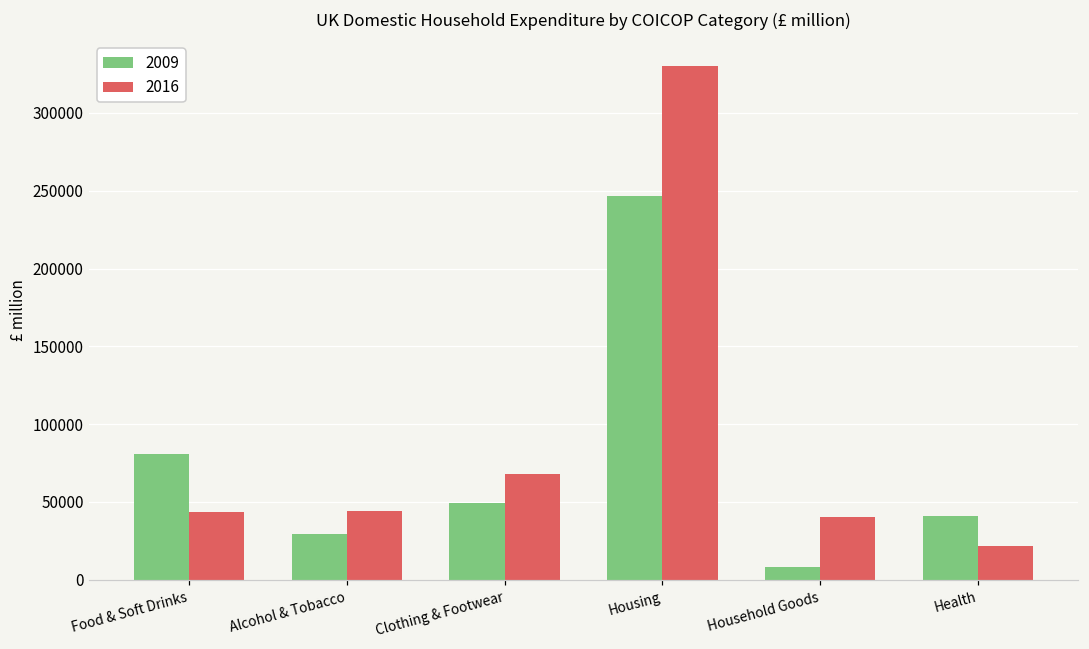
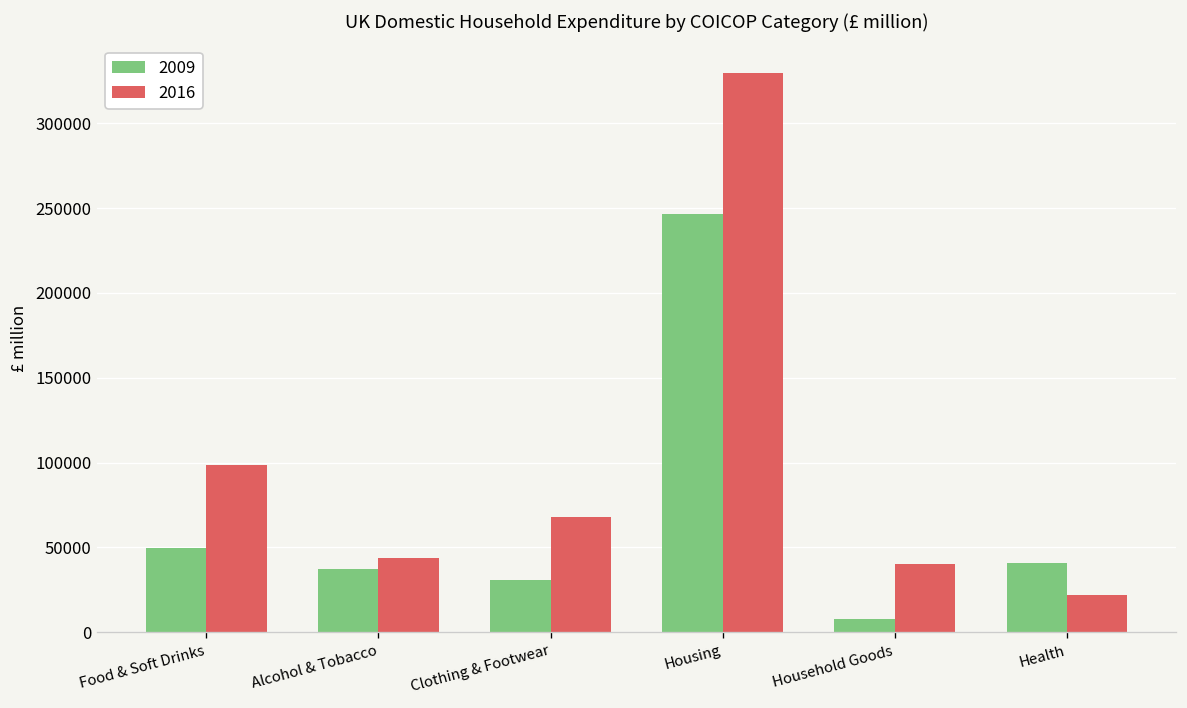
  {
    "2009": {
-     "Food & Soft Drinks": 81000,
-     "Alcohol & Tobacco": 29000,
-     "Clothing & Footwear": 50000,
+     "Food & Soft Drinks": 50000,
+     "Alcohol & Tobacco": 38000,
+     "Clothing & Footwear": 31000,
      "Housing": 247000,
      "Household Goods": 8000,
      "Health": 41000
    },
    "2016": {
-     "Food & Soft Drinks": 43000,
+     "Food & Soft Drinks": 98000,
      "Alcohol & Tobacco": 44000,
      "Clothing & Footwear": 68000,
      "Housing": 330000,
      "Household Goods": 41000,
      "Health": 22000
    }
  }
